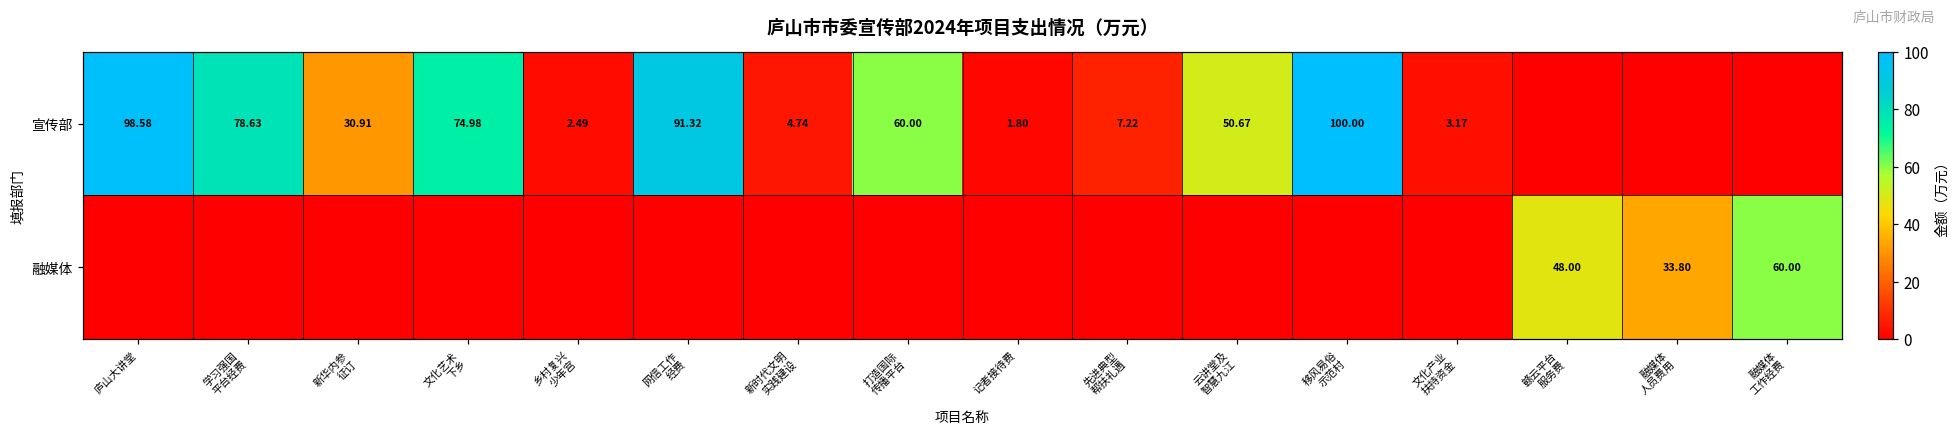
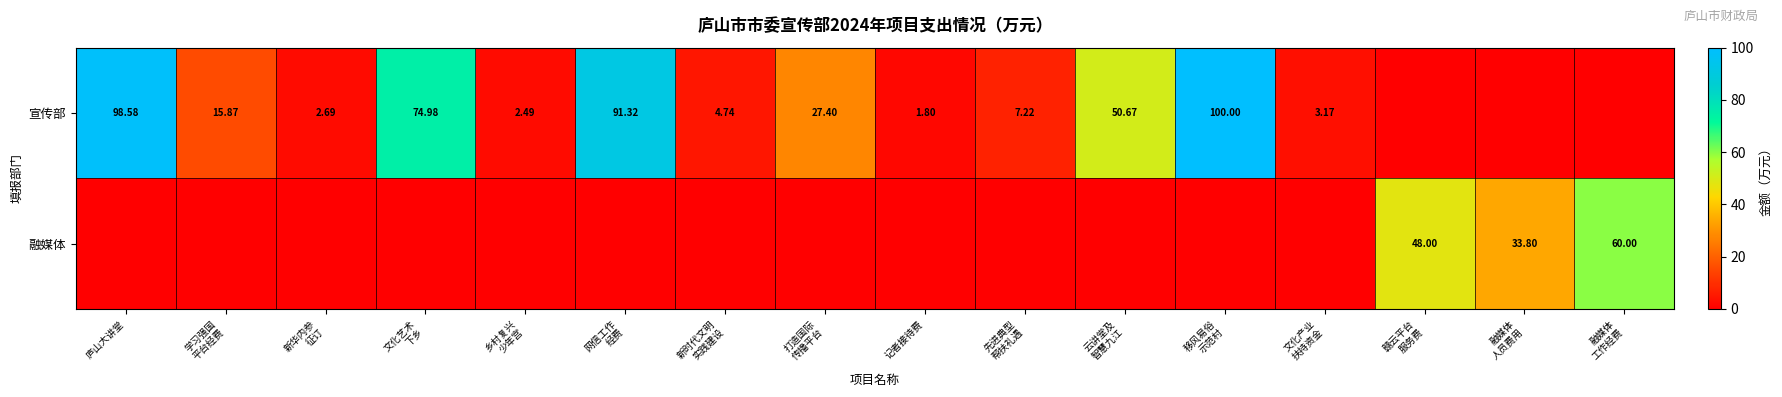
  {
    "宣传部": {
      "庐山大讲堂": 98.58,
-     "学习强国 平台经费": 78.63,
-     "新华内参 征订": 30.91,
+     "学习强国 平台经费": 15.87,
+     "新华内参 征订": 2.69,
      "文化艺术 下乡": 74.98,
      "乡村复兴 少年宫": 2.49,
      "网信工作 经费": 91.32,
      "新时代文明 实践建设": 4.74,
-     "打造国际 传播平台": 60.00,
+     "打造国际 传播平台": 27.40,
      "记者接待费": 1.80,
      "先进典型 帮扶礼遇": 7.22,
      "云讲堂及 智慧九江": 50.67,
      "移风易俗 示范村": 100.00,
      "文化产业 扶持资金": 3.17
    },
    "融媒体": {
      "赣云平台 服务费": 48.00,
      "融媒体 人员费用": 33.80,
      "融媒体 工作经费": 60.00
    }
  }
